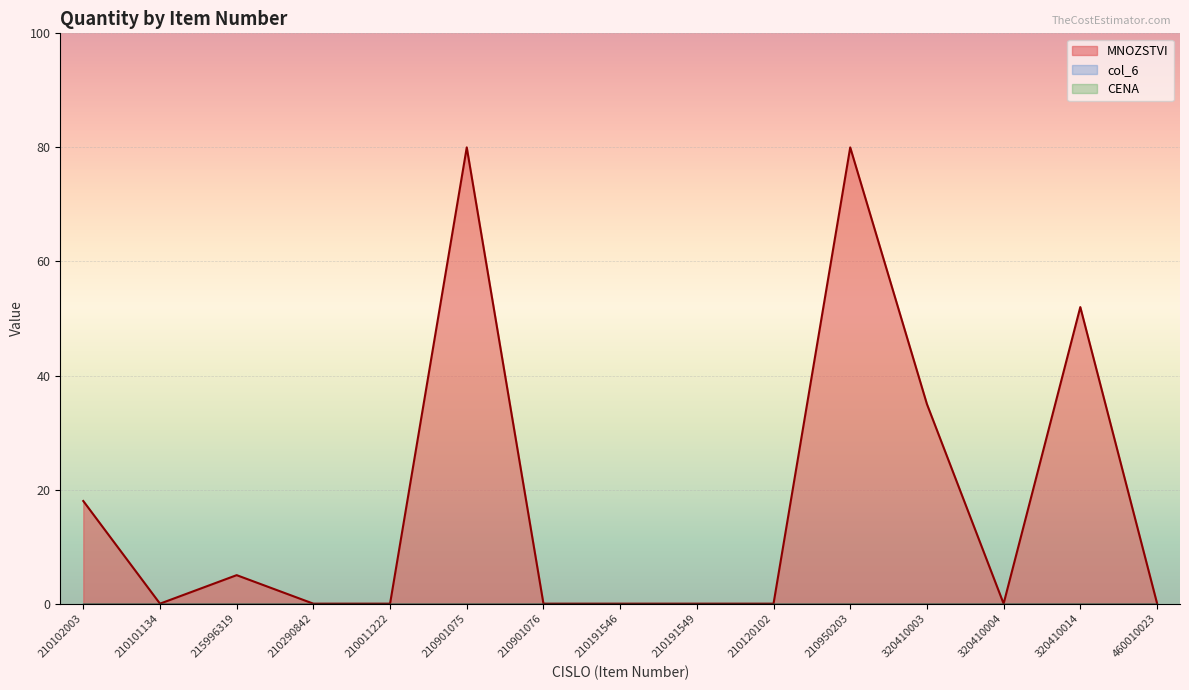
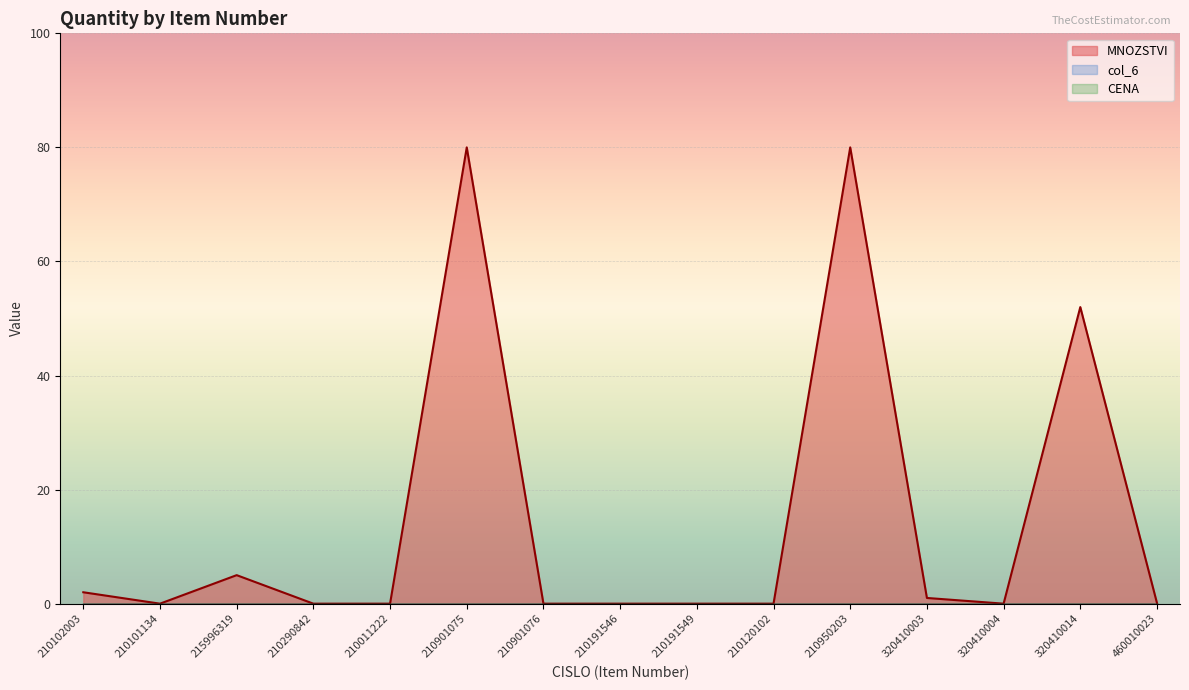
  {
    "MNOZSTVI": {
-     "210102003": 18,
+     "210102003": 2,
      "215996319": 5,
      "210901075": 80,
      "210950203": 80,
-     "320410003": 35,
+     "320410003": 1,
      "320410014": 52
    },
    "CENA": {
      "210102003": 0,
      "215996319": 0,
      "210901075": 0,
      "210950203": 0,
      "320410003": 0,
      "320410014": 0
    }
  }
